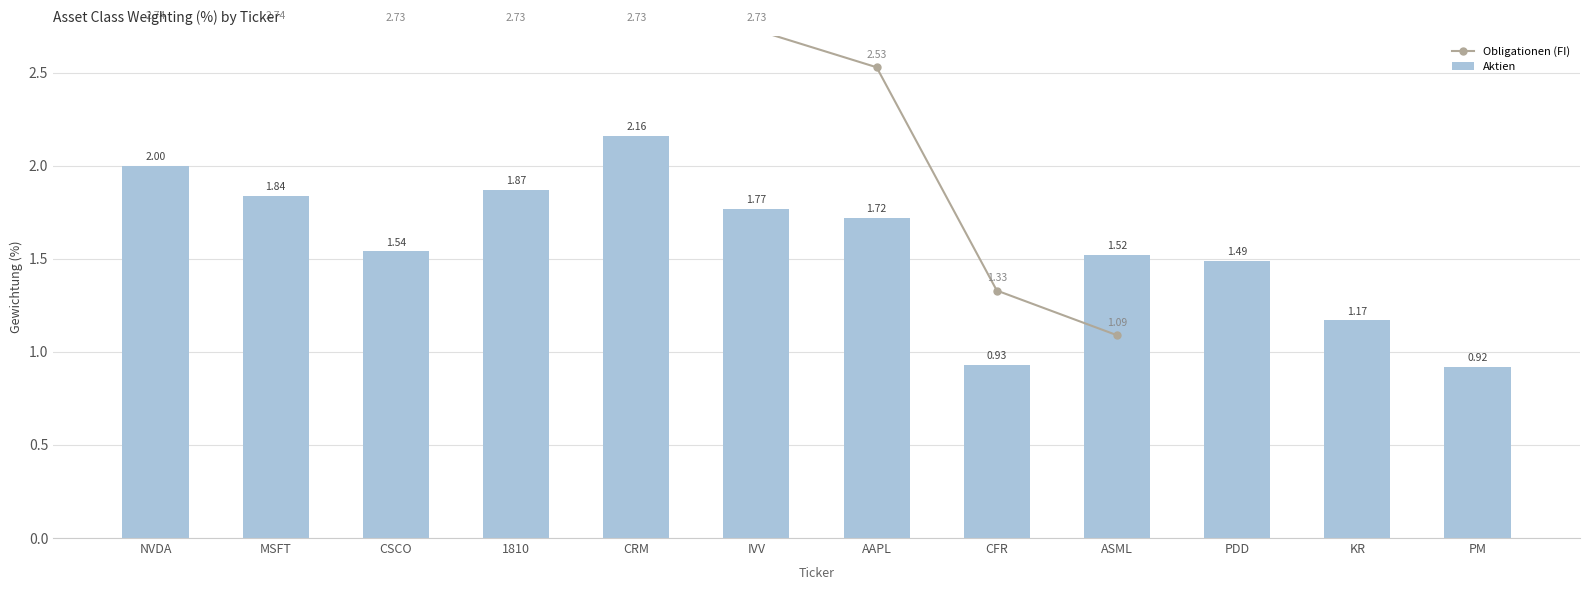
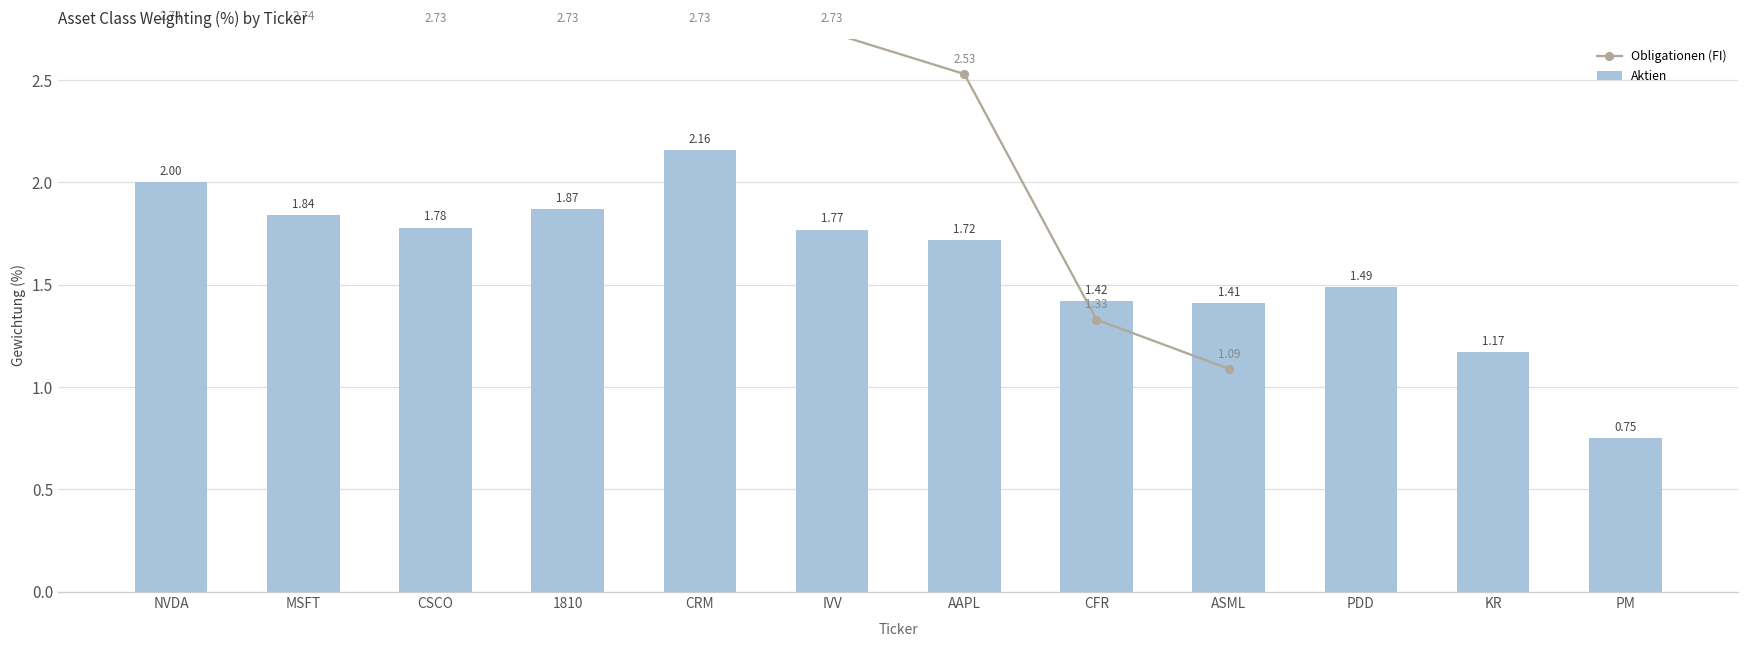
  {
    "Aktien": {
      "NVDA": 2.00,
      "MSFT": 1.84,
-     "CSCO": 1.54,
+     "CSCO": 1.78,
      "1810": 1.87,
      "CRM": 2.16,
      "IVV": 1.77,
      "AAPL": 1.72,
-     "CFR": 0.93,
-     "ASML": 1.52,
+     "CFR": 1.42,
+     "ASML": 1.41,
      "PDD": 1.49,
      "KR": 1.17,
-     "PM": 0.92
+     "PM": 0.75
    },
    "Obligationen (FI)": {
      "AAPL": 2.53,
      "CFR": 1.33,
      "ASML": 1.09
    }
  }
